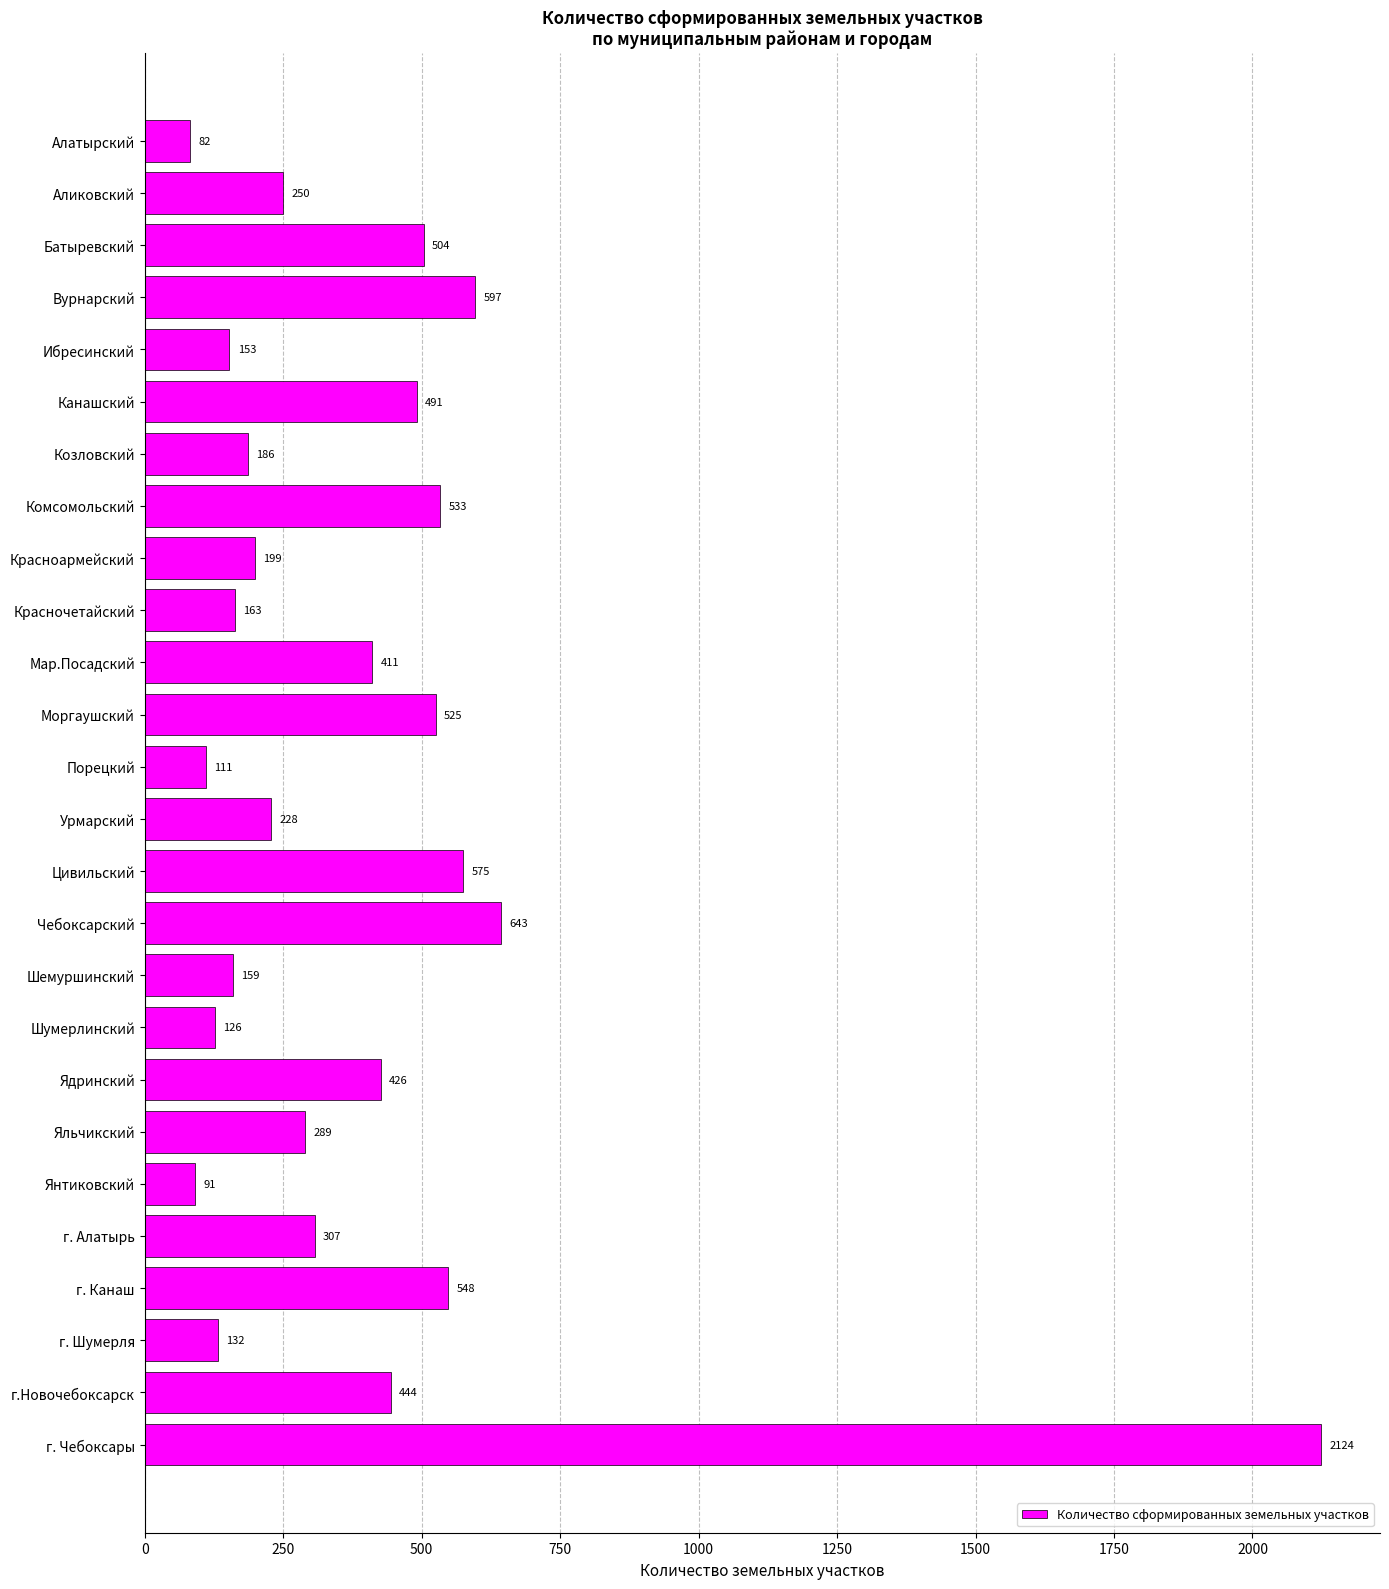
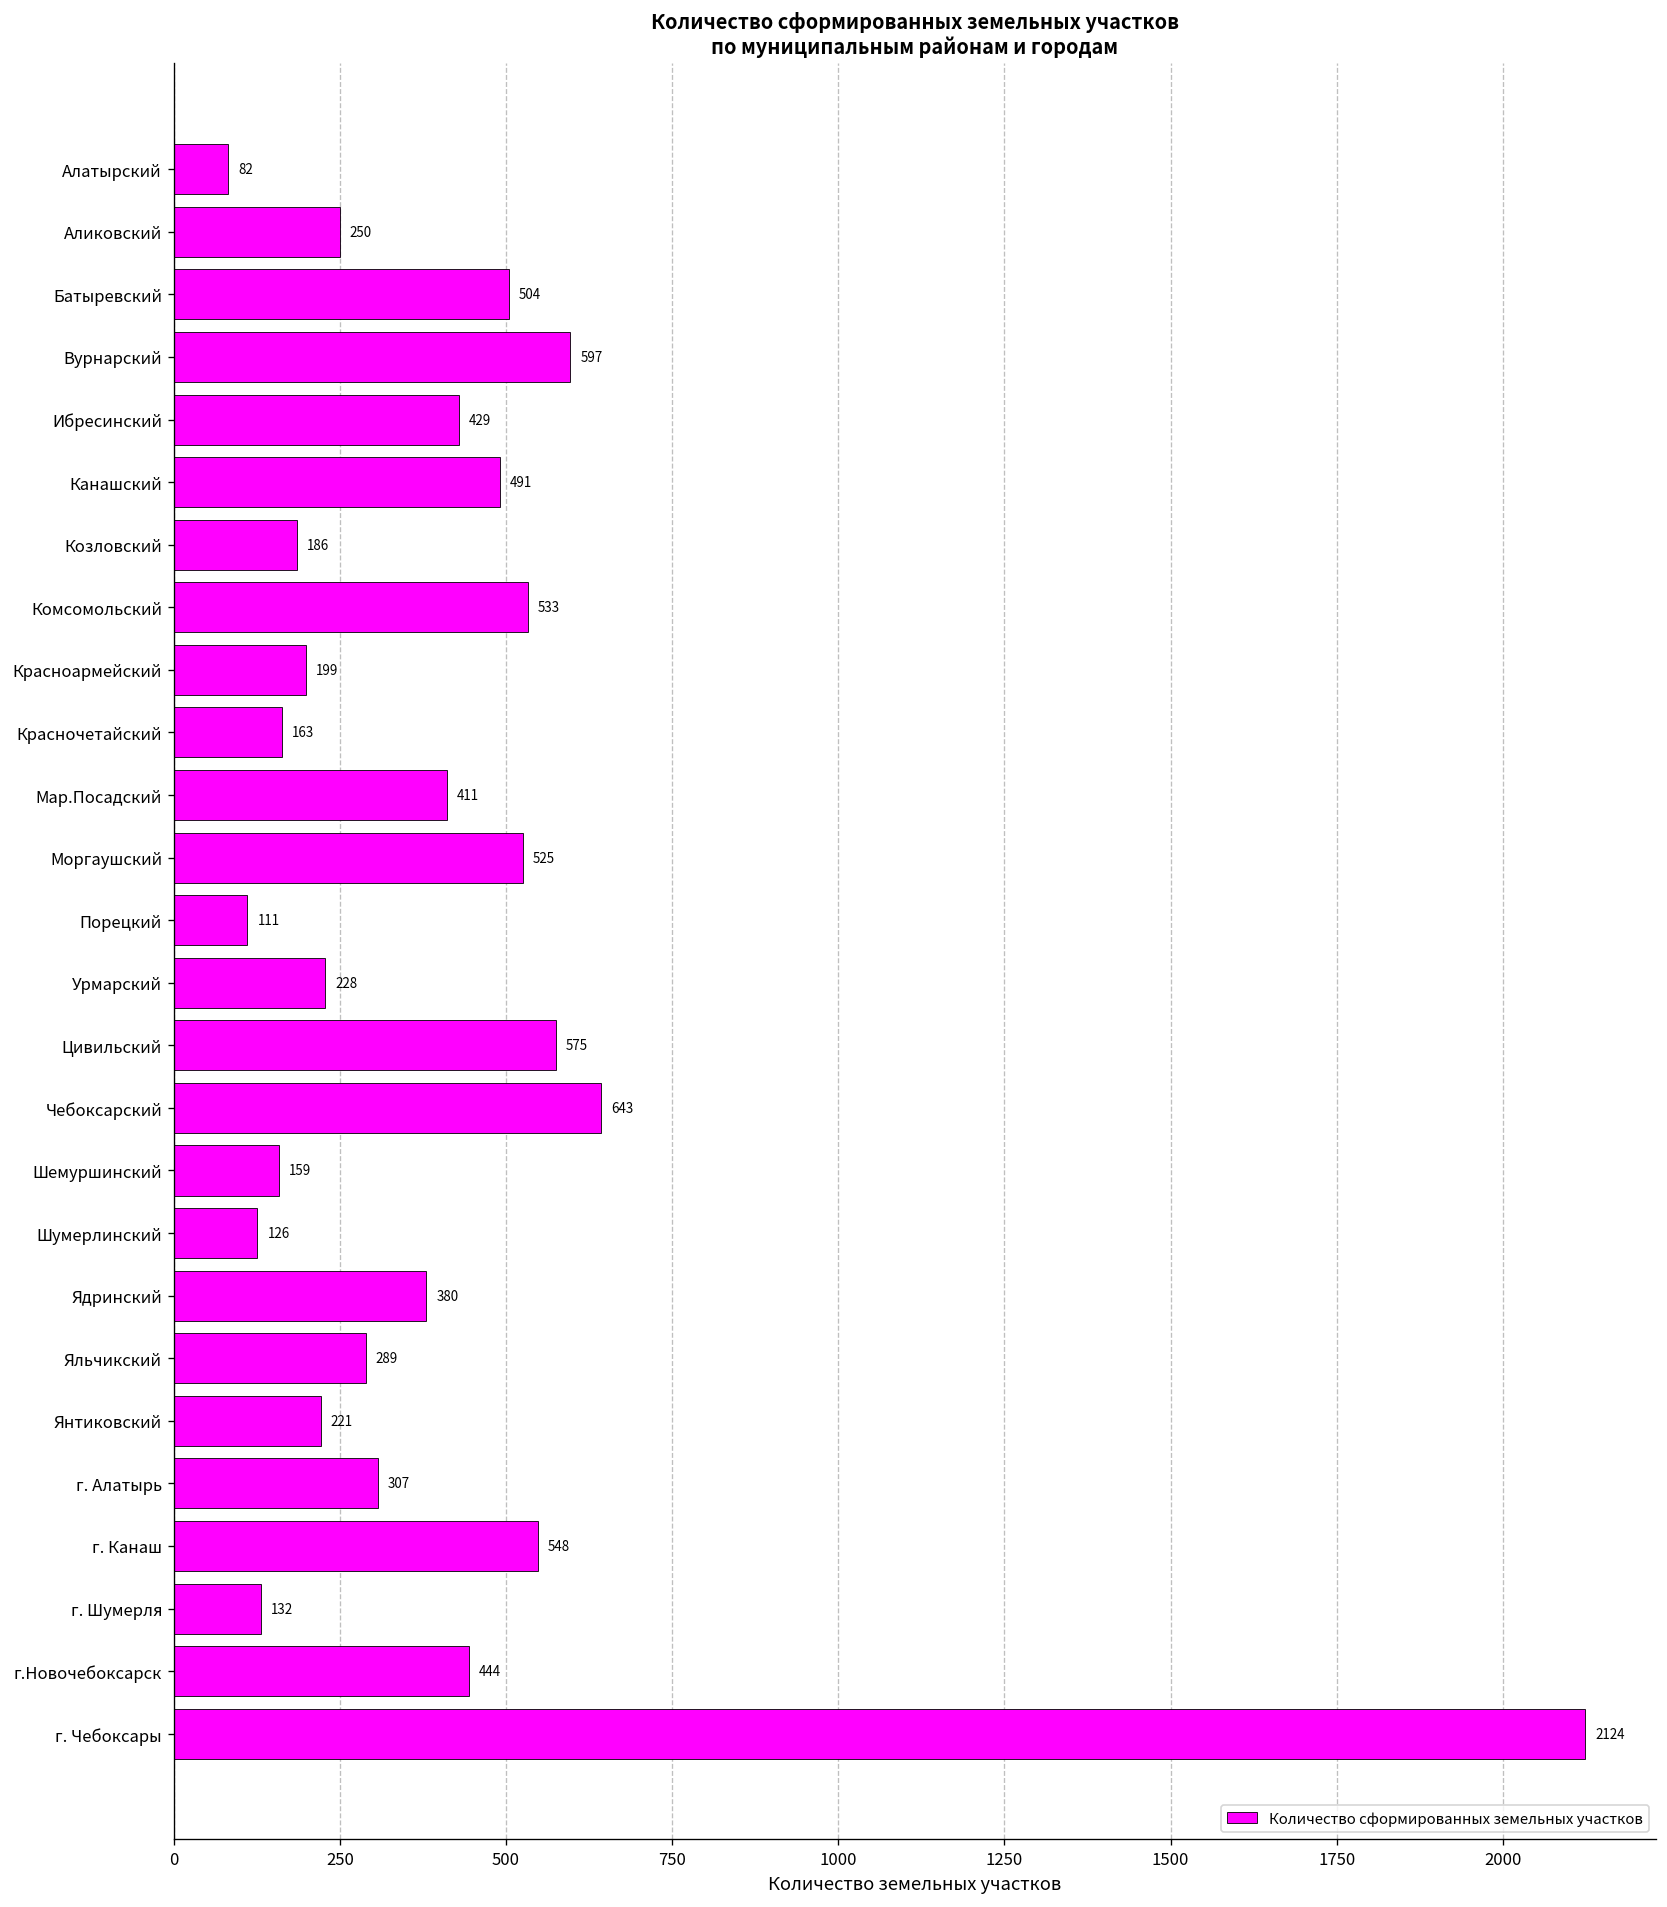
  {
    "Алатырский": 82,
    "Аликовский": 250,
    "Батыревский": 504,
    "Вурнарский": 597,
-   "Ибресинский": 153,
+   "Ибресинский": 429,
    "Канашский": 491,
    "Козловский": 186,
    "Комсомольский": 533,
    "Красноармейский": 199,
    "Красночетайский": 163,
    "Мар.Посадский": 411,
    "Моргаушский": 525,
    "Порецкий": 111,
    "Урмарский": 228,
    "Цивильский": 575,
    "Чебоксарский": 643,
    "Шемуршинский": 159,
    "Шумерлинский": 126,
-   "Ядринский": 426,
+   "Ядринский": 380,
    "Яльчикский": 289,
-   "Янтиковский": 91,
+   "Янтиковский": 221,
    "г. Алатырь": 307,
    "г. Канаш": 548,
    "г. Шумерля": 132,
    "г.Новочебоксарск": 444,
    "г. Чебоксары": 2124
  }
